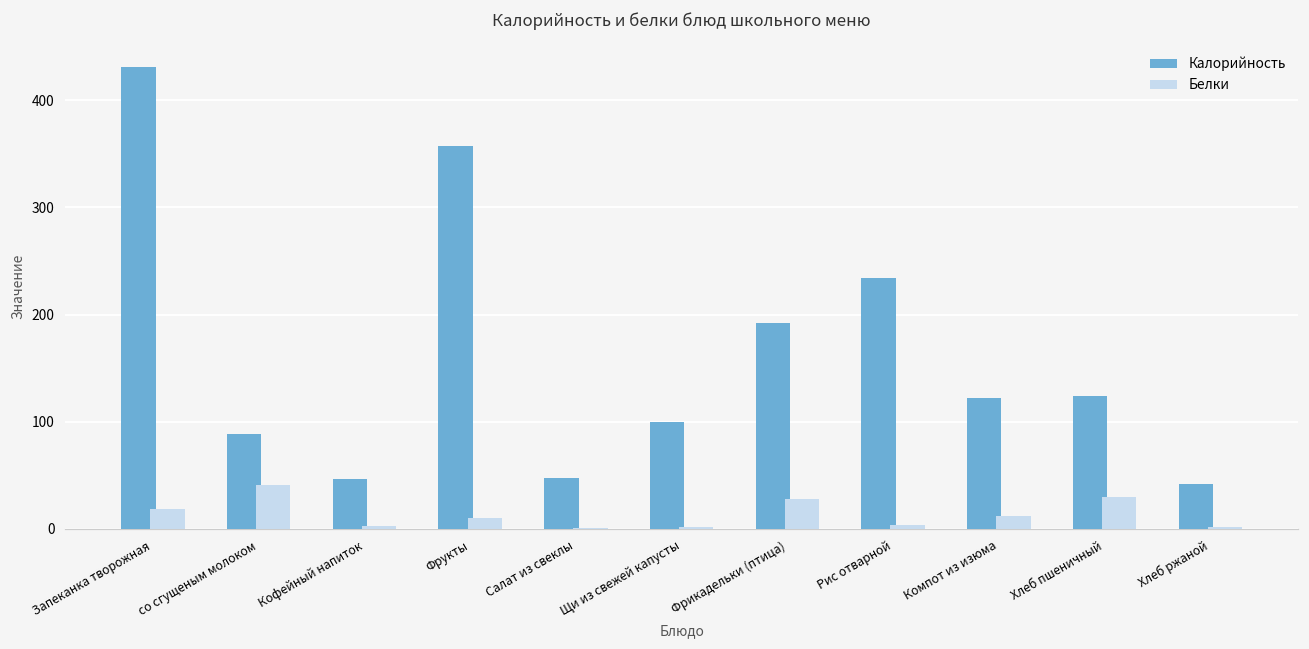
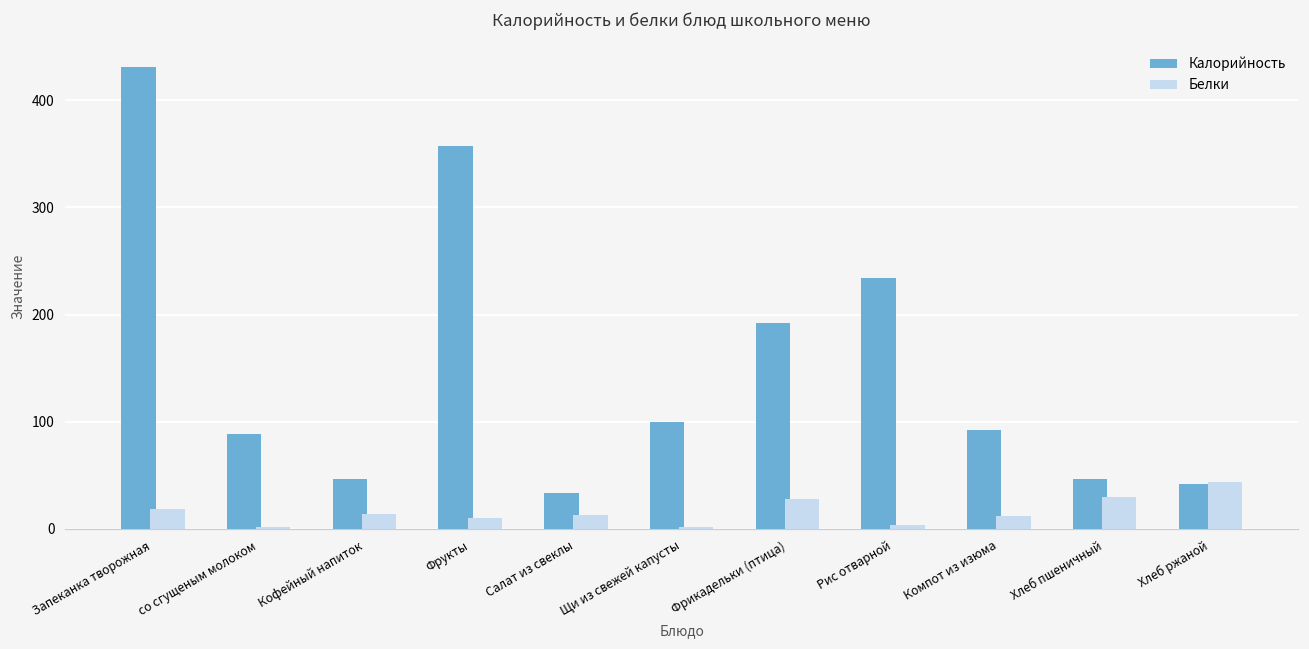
  {
    "Калорийность": {
      "Запеканка творожная": 430,
      "со сгущеным молоком": 90,
      "Кофейный напиток": 50,
      "Фрукты": 360,
-     "Салат из свеклы": 50,
+     "Салат из свеклы": 30,
      "Щи из свежей капусты": 100,
      "Фрикадельки (птица)": 190,
      "Рис отварной": 230,
-     "Компот из изюма": 120,
-     "Хлеб пшеничный": 120,
+     "Компот из изюма": 90,
+     "Хлеб пшеничный": 50,
      "Хлеб ржаной": 40
    },
    "Белки": {
      "Запеканка творожная": 20,
-     "со сгущеным молоком": 40,
-     "Кофейный напиток": 0,
+     "со сгущеным молоком": 0,
+     "Кофейный напиток": 10,
      "Фрукты": 10,
-     "Салат из свеклы": 0,
+     "Салат из свеклы": 10,
      "Фрикадельки (птица)": 30,
      "Рис отварной": 0,
      "Компот из изюма": 10,
      "Хлеб пшеничный": 30,
-     "Хлеб ржаной": 0
+     "Хлеб ржаной": 40
    }
  }
